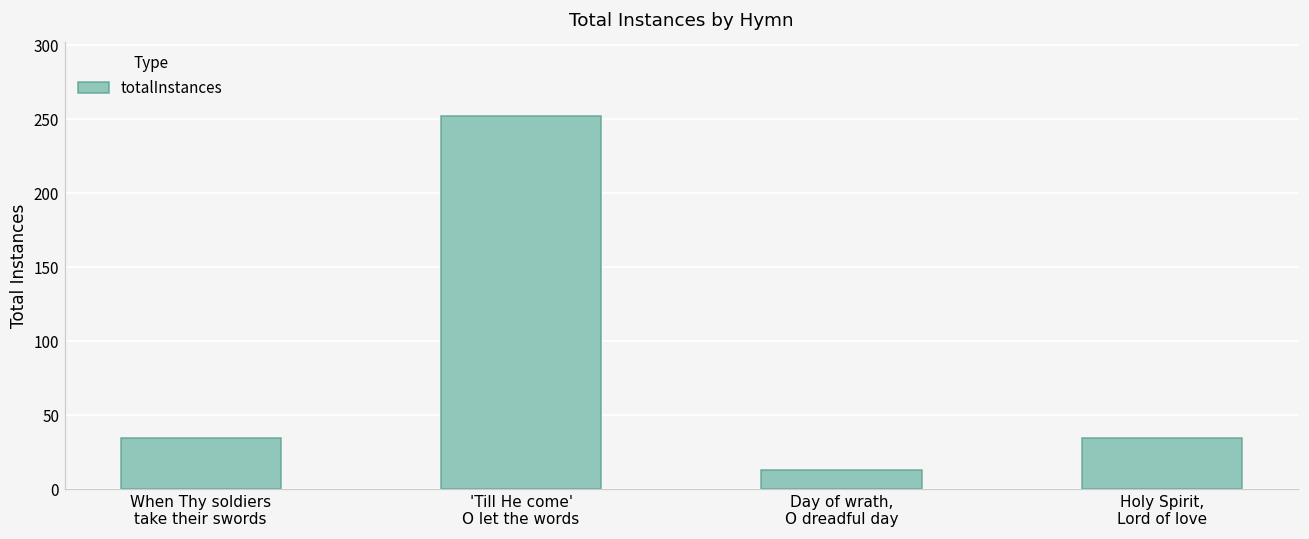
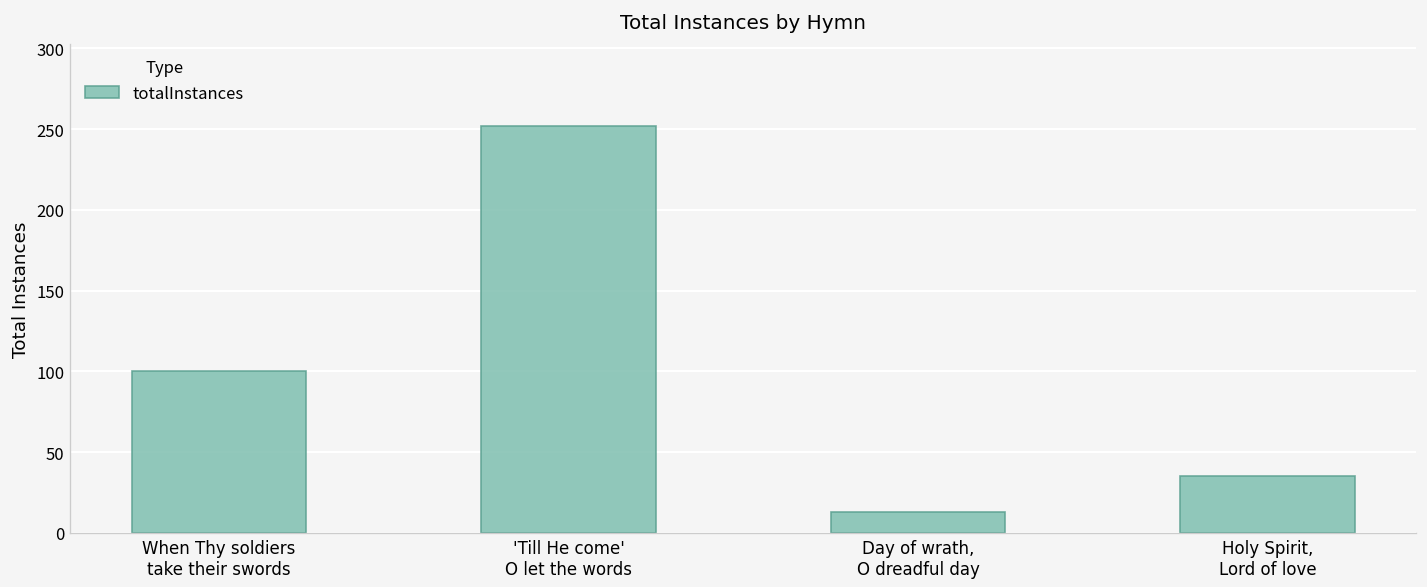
  {
-   "When Thy soldiers take their swords": 35,
+   "When Thy soldiers take their swords": 100,
    "'Till He come' O let the words": 252,
    "Day of wrath, O dreadful day": 13,
    "Holy Spirit, Lord of love": 35
  }
